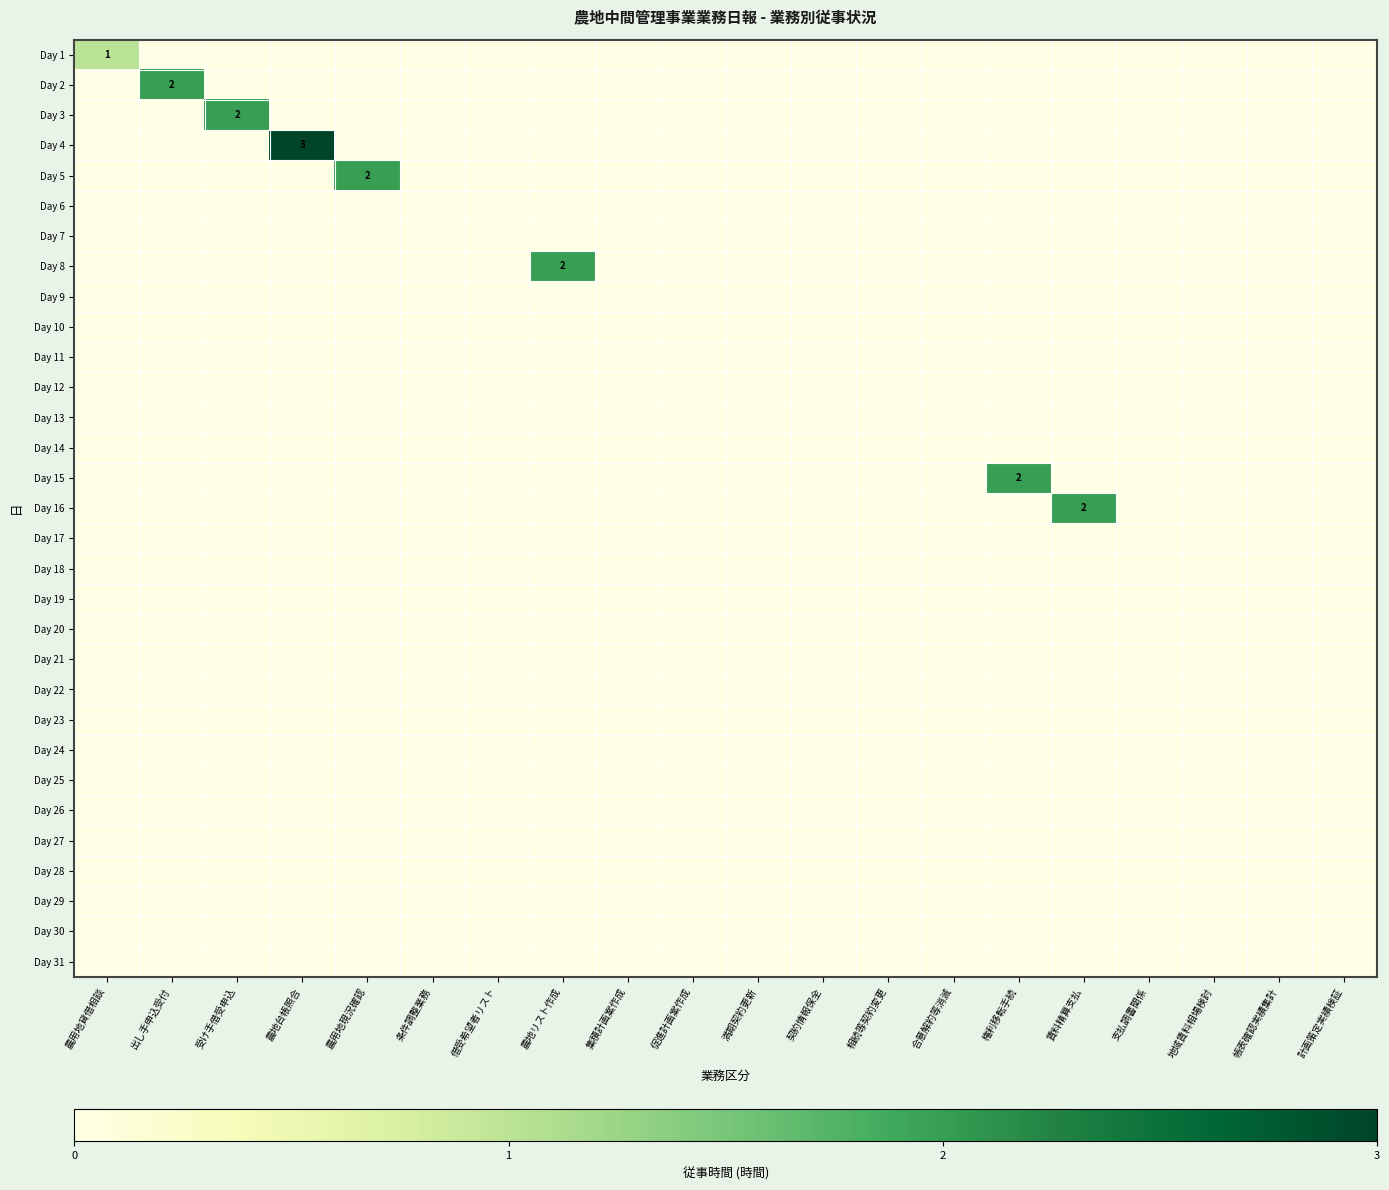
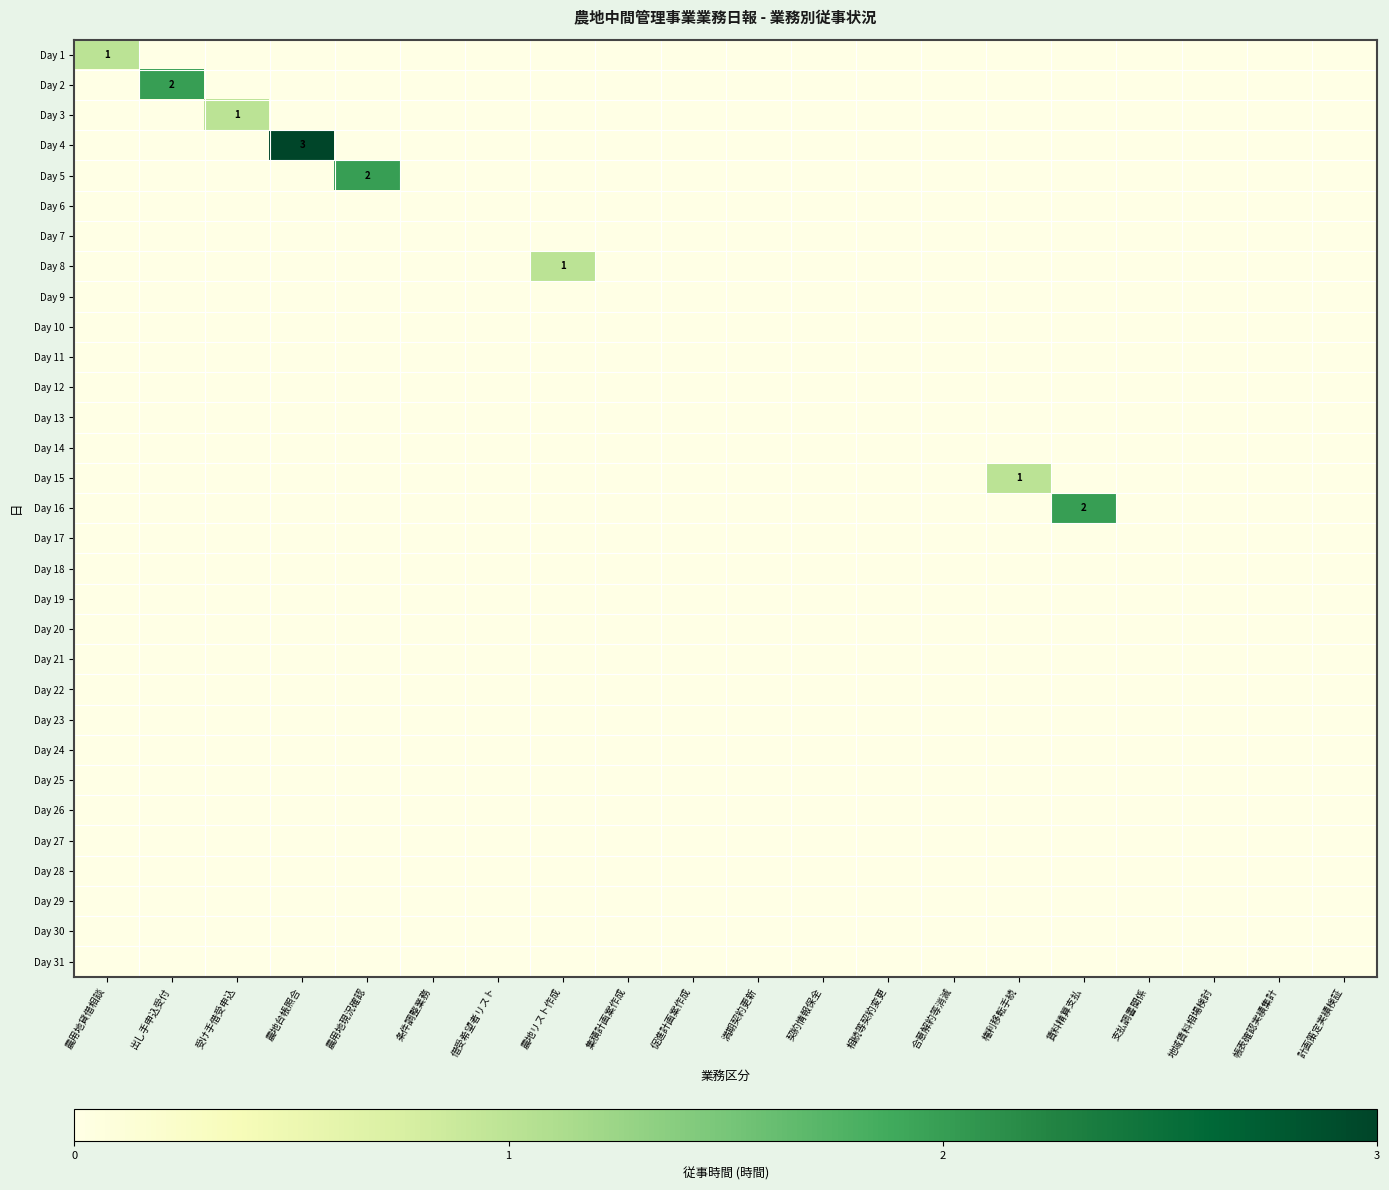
  {
    "Day 1": {
      "農用地貸借相談": 1
    },
    "Day 2": {
      "出し手申込受付": 2
    },
    "Day 3": {
-     "受け手借受申込": 2
+     "受け手借受申込": 1
    },
    "Day 4": {
      "農地台帳照合": 3
    },
    "Day 5": {
      "農用地現況確認": 2
    },
    "Day 8": {
-     "農地リスト作成": 2
+     "農地リスト作成": 1
    },
    "Day 15": {
-     "権利移転手続": 2
+     "権利移転手続": 1
    },
    "Day 16": {
      "賃料精算支払": 2
    }
  }
